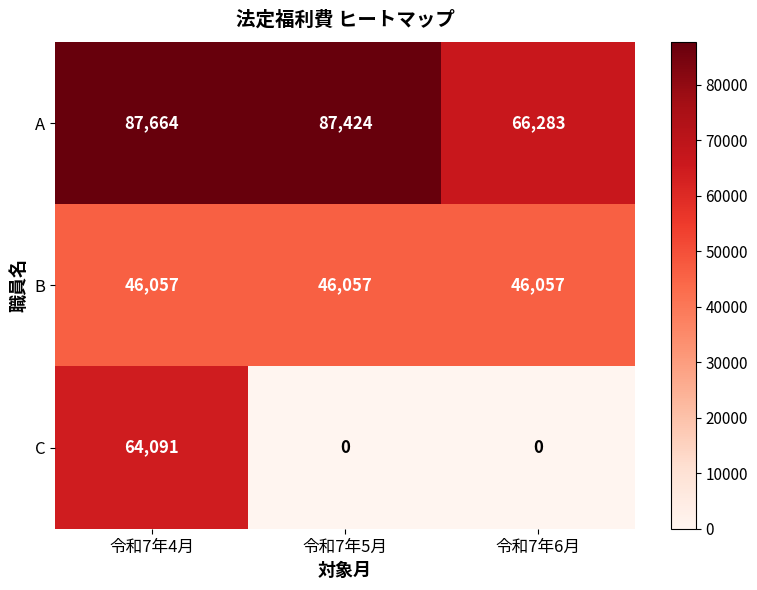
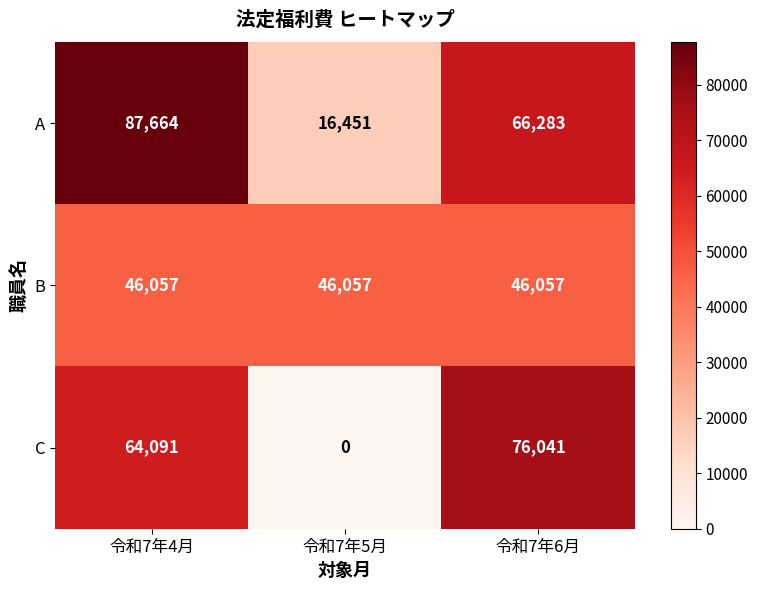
  {
    "A": {
      "令和7年4月": "87,664",
-     "令和7年5月": "87,424",
+     "令和7年5月": "16,451",
      "令和7年6月": "66,283"
    },
    "B": {
      "令和7年4月": "46,057",
      "令和7年5月": "46,057",
      "令和7年6月": "46,057"
    },
    "C": {
      "令和7年4月": "64,091",
      "令和7年5月": "0",
-     "令和7年6月": "0"
+     "令和7年6月": "76,041"
    }
  }
